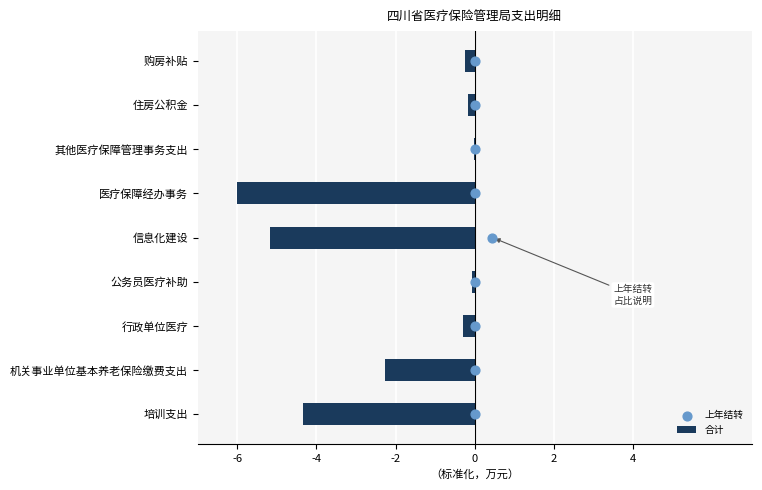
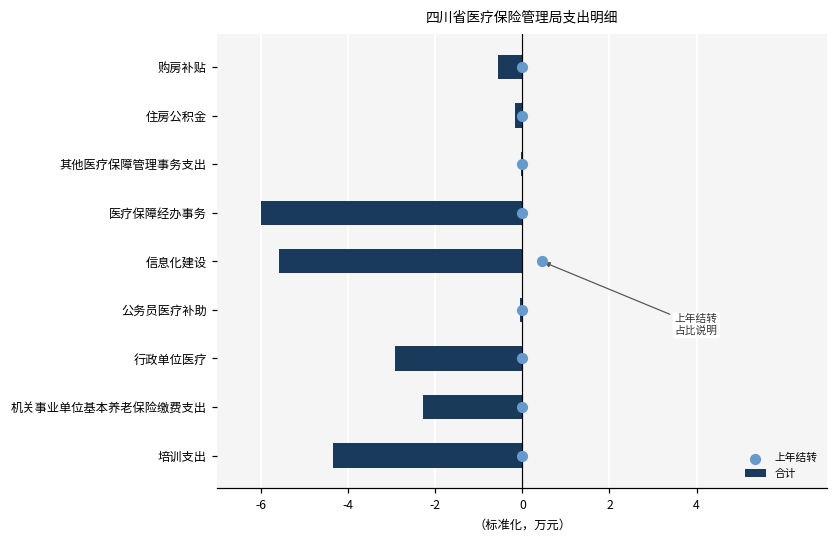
  {
    "合计": {
-     "购房补贴": -0.3,
+     "购房补贴": -0.6,
      "住房公积金": -0.2,
      "医疗保障经办事务": -6.0,
-     "信息化建设": -5.2,
+     "信息化建设": -5.6,
      "公务员医疗补助": -0.1,
-     "行政单位医疗": -0.3,
+     "行政单位医疗": -2.9,
      "机关事业单位基本养老保险缴费支出": -2.3,
      "培训支出": -4.3
    }
  }
